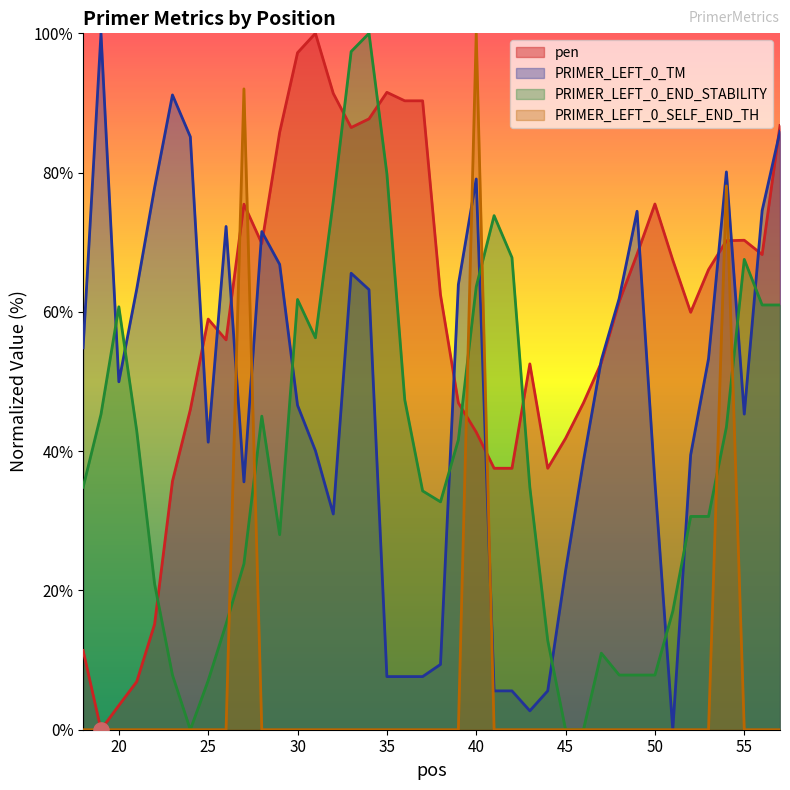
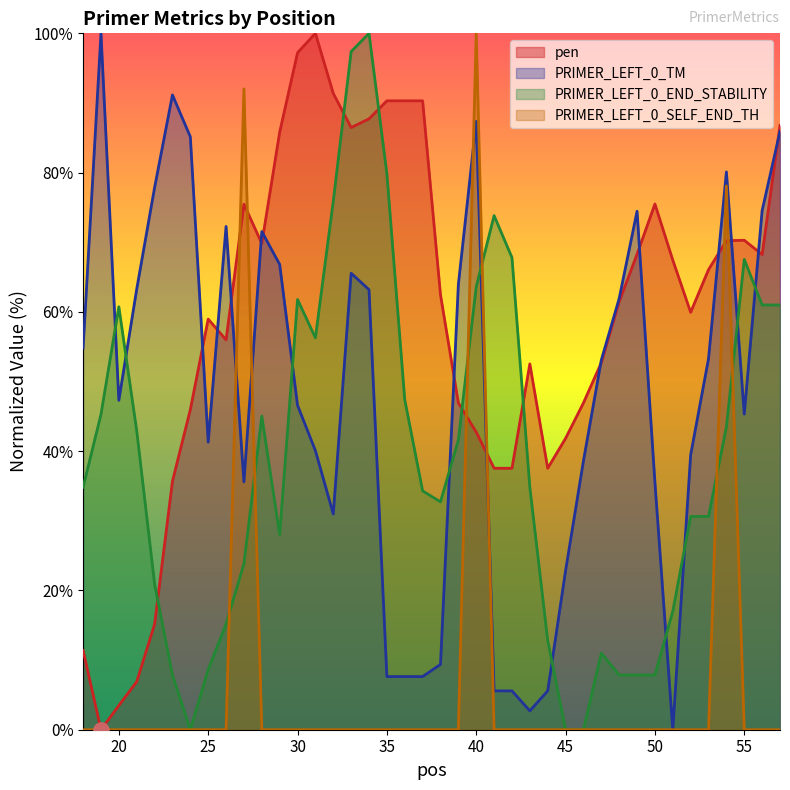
  {
    "pen": {
      "20": "3%",
      "25": "59%",
      "30": "97%",
-     "35": "92%",
+     "35": "90%",
      "40": "43%",
      "45": "42%",
      "50": "75%",
      "55": "70%"
    },
    "PRIMER_LEFT_0_TM": {
-     "20": "50%",
+     "20": "47%",
      "25": "41%",
      "30": "47%",
      "35": "8%",
-     "40": "79%",
+     "40": "87%",
      "45": "23%",
      "50": "36%",
      "55": "45%"
    },
    "PRIMER_LEFT_0_END_STABILITY": {
      "20": "61%",
-     "25": "7%",
+     "25": "9%",
      "30": "62%",
      "35": "80%",
      "40": "64%",
      "50": "8%",
      "55": "68%"
    },
    "PRIMER_LEFT_0_SELF_END_TH": {
      "20": "0%",
      "25": "0%",
      "30": "0%",
      "35": "0%",
      "40": "100%",
      "50": "0%",
      "55": "0%"
    }
  }
